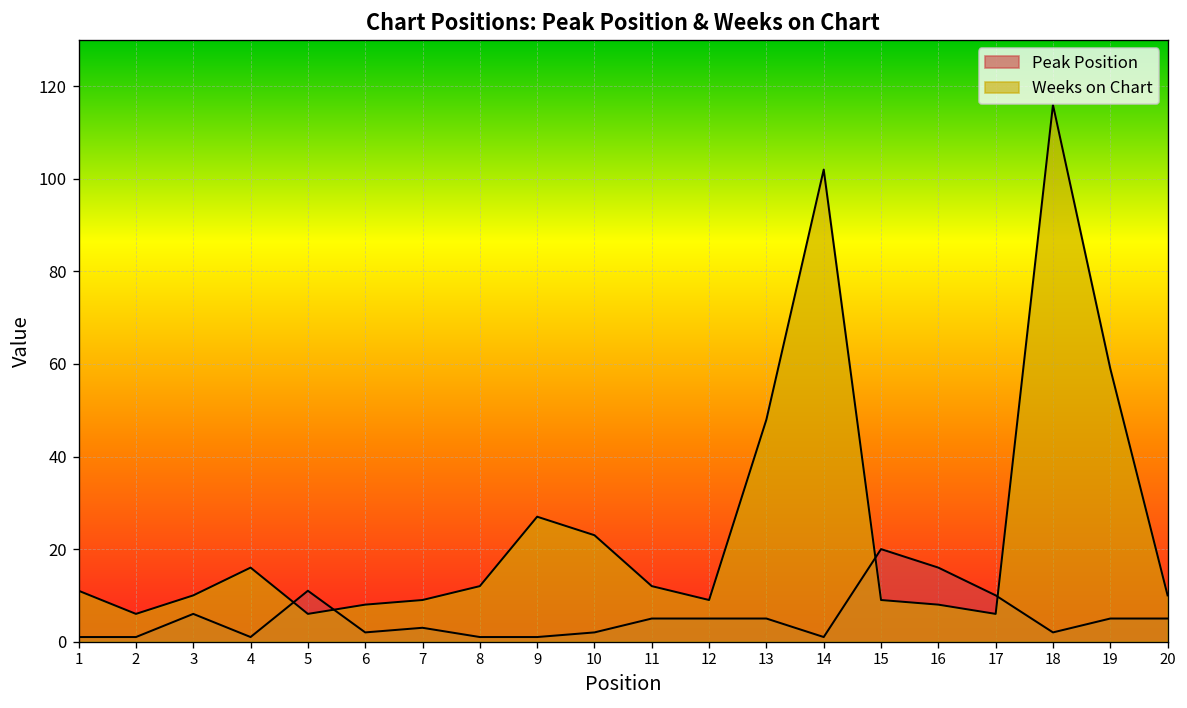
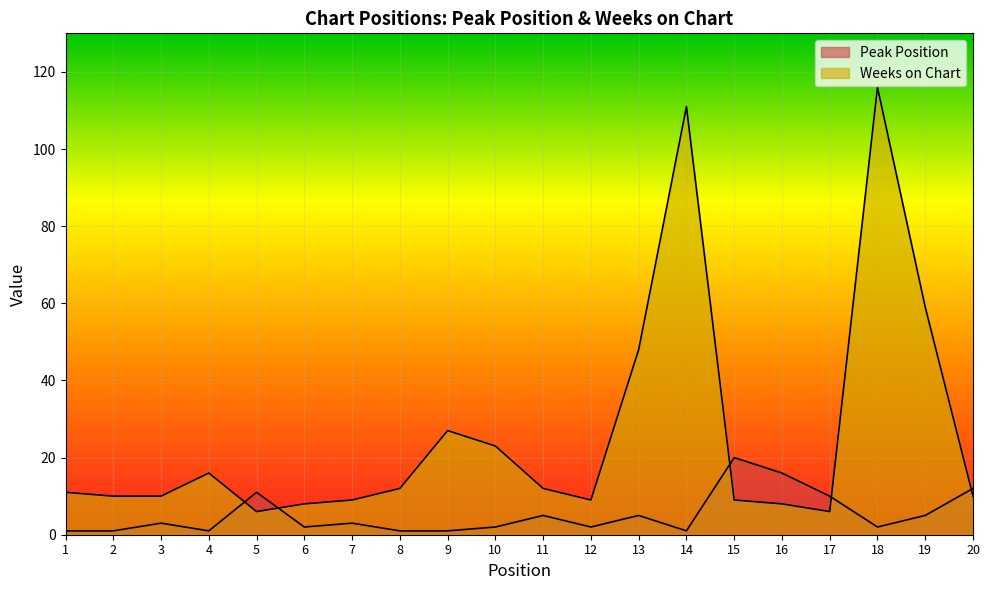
  {
    "Peak Position": {
      "1": 1,
      "2": 1,
-     "3": 6,
+     "3": 3,
      "4": 1,
      "5": 11,
      "6": 2,
      "7": 3,
      "8": 1,
      "9": 1,
      "10": 2,
      "11": 5,
-     "12": 5,
+     "12": 2,
      "13": 5,
      "14": 1,
      "15": 20,
      "16": 16,
      "17": 10,
      "18": 2,
      "19": 5,
-     "20": 5
+     "20": 12
    },
    "Weeks on Chart": {
      "1": 11,
-     "2": 6,
+     "2": 10,
      "3": 10,
      "4": 16,
      "5": 6,
      "6": 8,
      "7": 9,
      "8": 12,
      "9": 27,
      "10": 23,
      "11": 12,
      "12": 9,
      "13": 48,
-     "14": 102,
+     "14": 111,
      "15": 9,
      "16": 8,
      "17": 6,
      "18": 116,
      "19": 59,
      "20": 10
    }
  }
